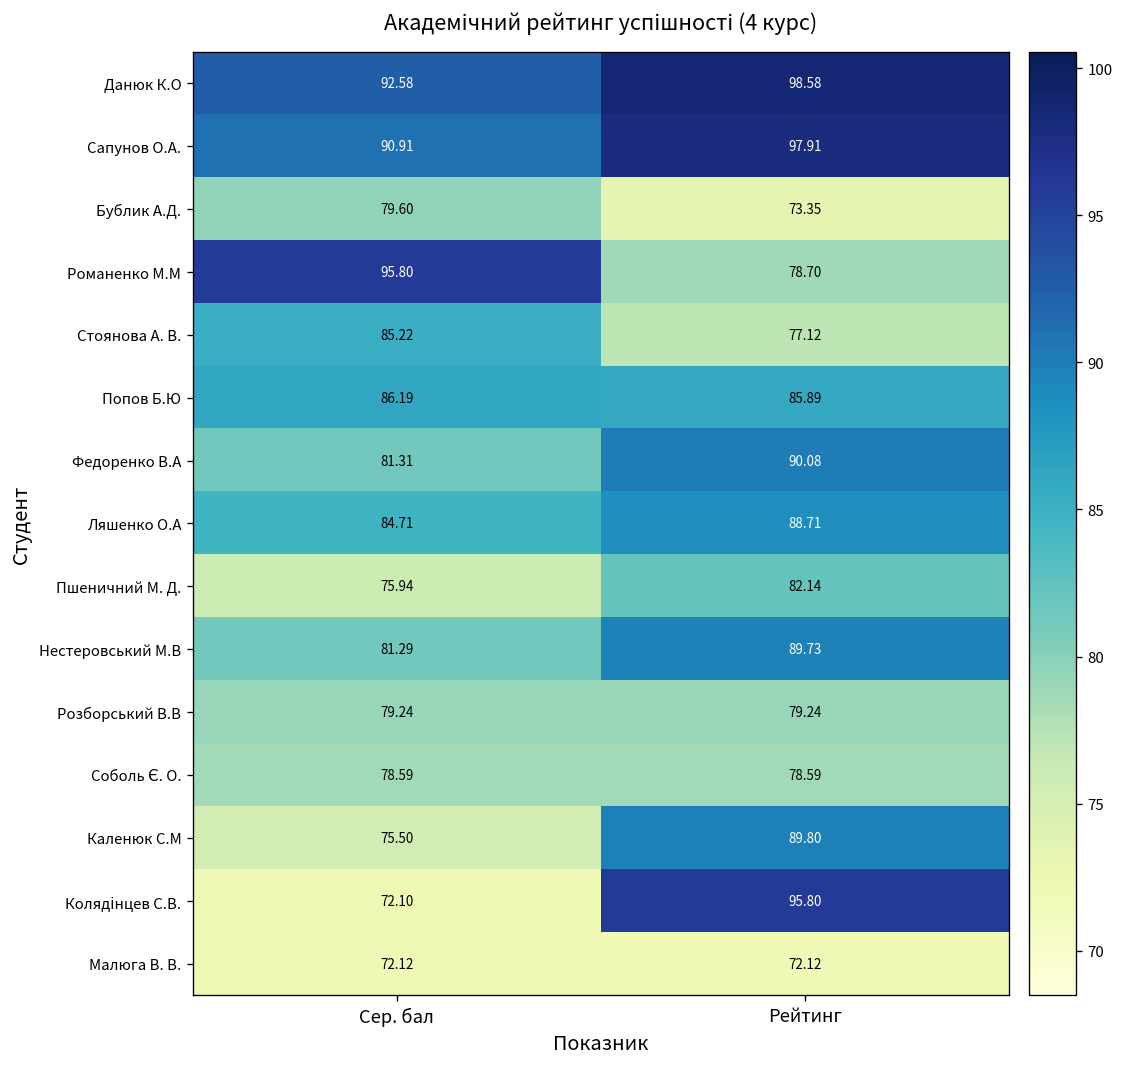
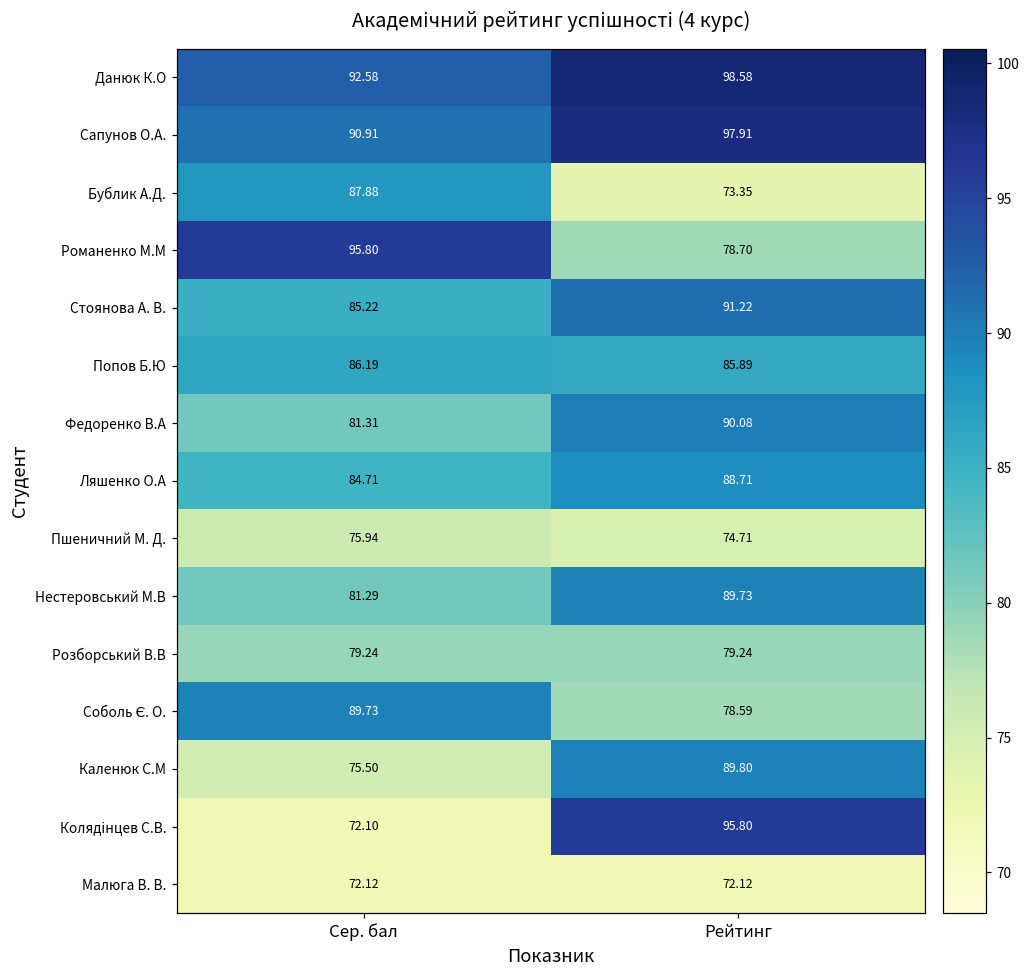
  {
    "Данюк К.О": {
      "Сер. бал": 92.58,
      "Рейтинг": 98.58
    },
    "Сапунов О.А.": {
      "Сер. бал": 90.91,
      "Рейтинг": 97.91
    },
    "Бублик А.Д.": {
-     "Сер. бал": 79.60,
+     "Сер. бал": 87.88,
      "Рейтинг": 73.35
    },
    "Романенко М.М": {
      "Сер. бал": 95.80,
      "Рейтинг": 78.70
    },
    "Стоянова А. В.": {
      "Сер. бал": 85.22,
-     "Рейтинг": 77.12
+     "Рейтинг": 91.22
    },
    "Попов Б.Ю": {
      "Сер. бал": 86.19,
      "Рейтинг": 85.89
    },
    "Федоренко В.А": {
      "Сер. бал": 81.31,
      "Рейтинг": 90.08
    },
    "Ляшенко О.А": {
      "Сер. бал": 84.71,
      "Рейтинг": 88.71
    },
    "Пшеничний М. Д.": {
      "Сер. бал": 75.94,
-     "Рейтинг": 82.14
+     "Рейтинг": 74.71
    },
    "Нестеровський М.В": {
      "Сер. бал": 81.29,
      "Рейтинг": 89.73
    },
    "Розборський В.В": {
      "Сер. бал": 79.24,
      "Рейтинг": 79.24
    },
    "Соболь Є. О.": {
-     "Сер. бал": 78.59,
+     "Сер. бал": 89.73,
      "Рейтинг": 78.59
    },
    "Каленюк С.М": {
      "Сер. бал": 75.50,
      "Рейтинг": 89.80
    },
    "Колядінцев С.В.": {
      "Сер. бал": 72.10,
      "Рейтинг": 95.80
    },
    "Малюга В. В.": {
      "Сер. бал": 72.12,
      "Рейтинг": 72.12
    }
  }
